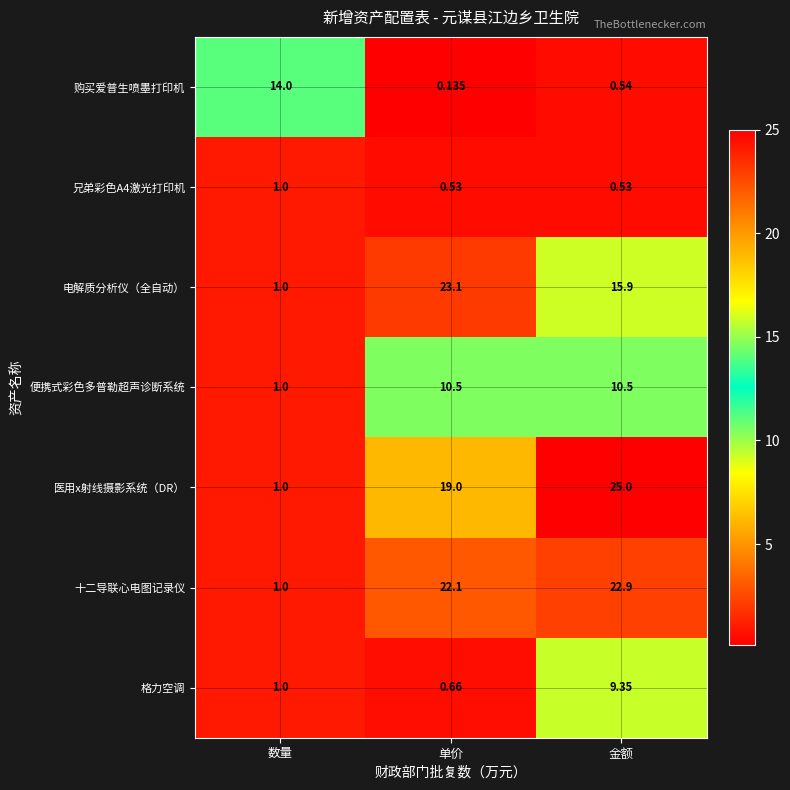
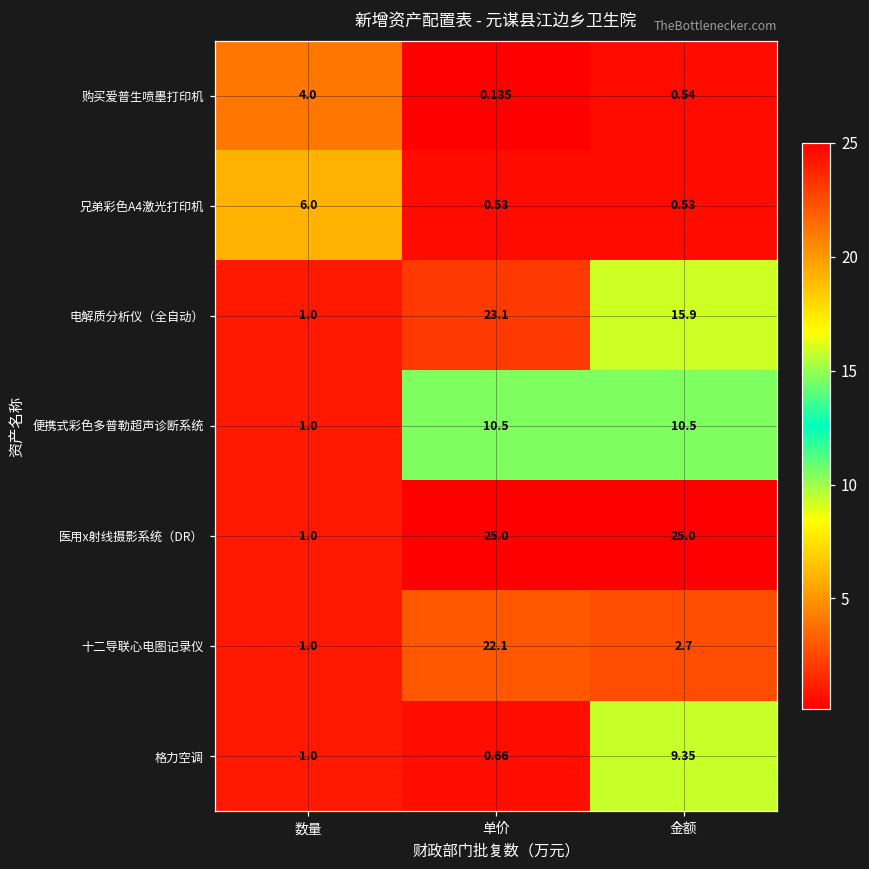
  {
    "购买爱普生喷墨打印机": {
-     "数量": 14.0,
+     "数量": 4.0,
      "单价": 0.135,
      "金额": 0.54
    },
    "兄弟彩色A4激光打印机": {
-     "数量": 1.0,
+     "数量": 6.0,
      "单价": 0.53,
      "金额": 0.53
    },
    "电解质分析仪（全自动）": {
      "数量": 1.0,
      "单价": 23.1,
      "金额": 15.9
    },
    "便携式彩色多普勒超声诊断系统": {
      "数量": 1.0,
      "单价": 10.5,
      "金额": 10.5
    },
    "医用x射线摄影系统（DR）": {
      "数量": 1.0,
-     "单价": 19.0,
+     "单价": 25.0,
      "金额": 25.0
    },
    "十二导联心电图记录仪": {
      "数量": 1.0,
      "单价": 22.1,
-     "金额": 22.9
+     "金额": 2.7
    },
    "格力空调": {
      "数量": 1.0,
      "单价": 0.66,
      "金额": 9.35
    }
  }
